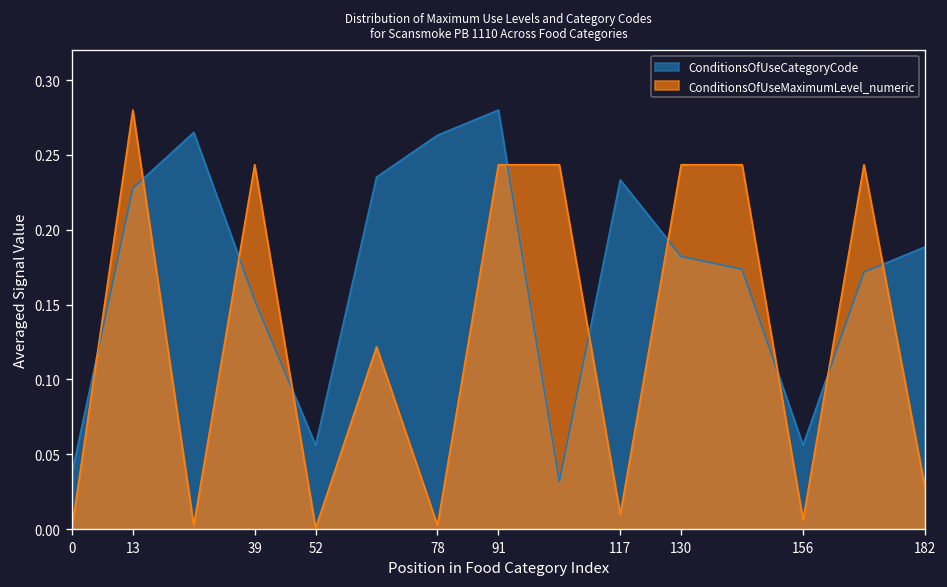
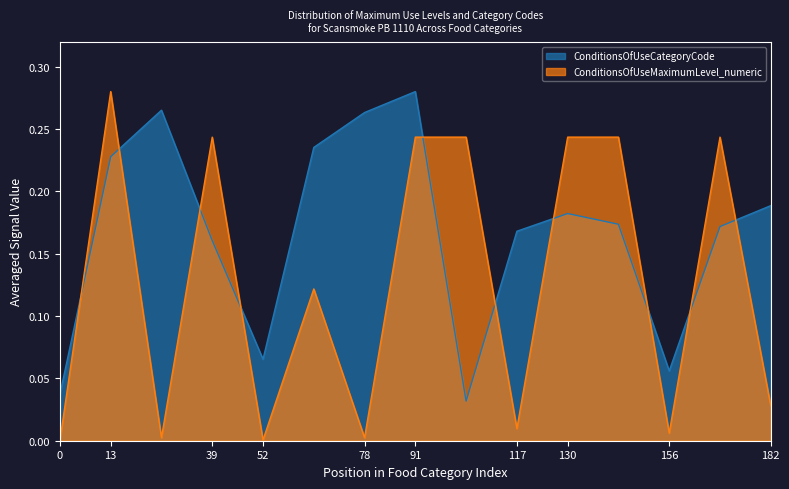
  {
    "ConditionsOfUseCategoryCode": {
      "0": 0.037,
      "13": 0.228,
-     "39": 0.153,
-     "52": 0.056,
+     "39": 0.161,
+     "52": 0.065,
      "78": 0.263,
      "91": 0.280,
-     "117": 0.233,
+     "117": 0.168,
      "130": 0.182,
      "156": 0.056,
      "182": 0.189
    },
    "ConditionsOfUseMaximumLevel_numeric": {
      "0": 0.000,
      "13": 0.280,
      "39": 0.243,
      "52": 0.001,
      "78": 0.002,
      "91": 0.243,
      "117": 0.010,
      "130": 0.243,
      "156": 0.006,
      "182": 0.028
    }
  }
